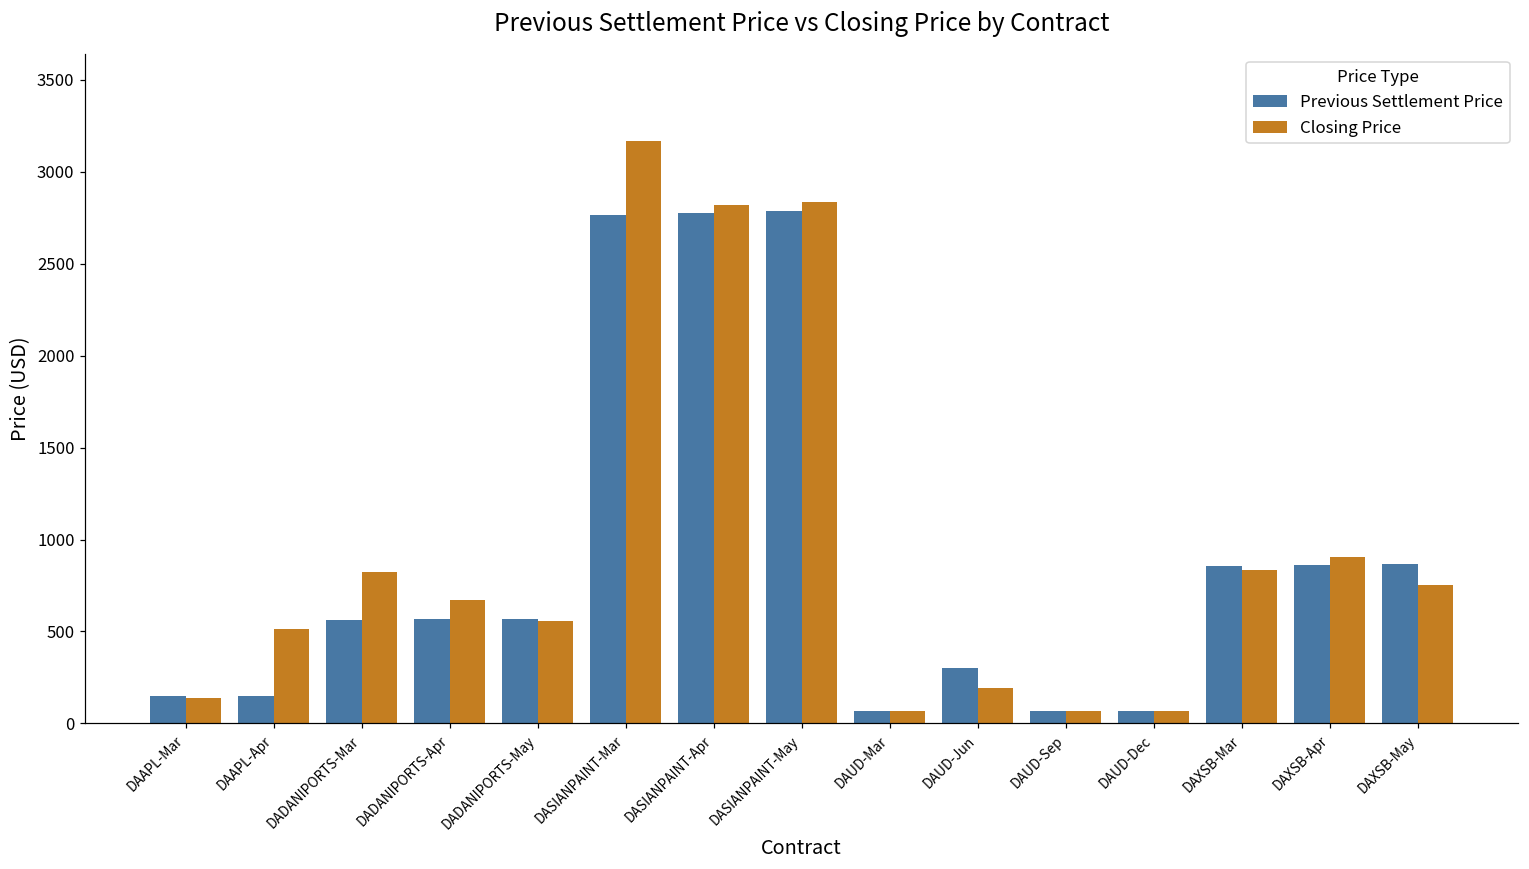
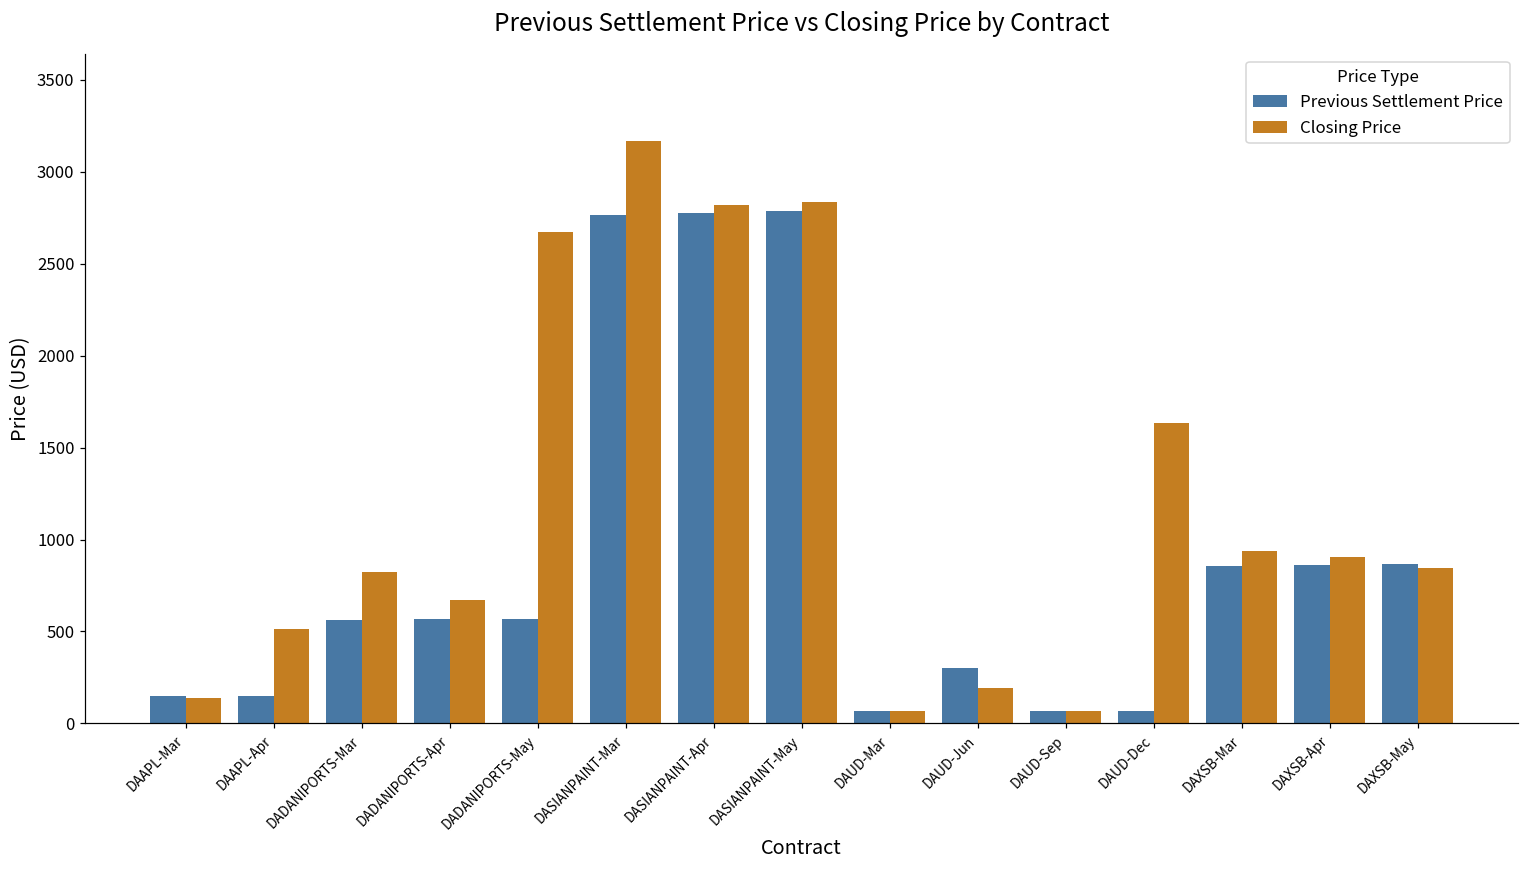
  {
    "Previous Settlement Price": {
      "DAAPL-Mar": 150,
      "DAAPL-Apr": 150,
      "DADANIPORTS-Mar": 560,
      "DADANIPORTS-Apr": 570,
      "DADANIPORTS-May": 570,
      "DASIANPAINT-Mar": 2760,
      "DASIANPAINT-Apr": 2780,
      "DASIANPAINT-May": 2790,
      "DAUD-Mar": 70,
      "DAUD-Jun": 300,
      "DAUD-Sep": 70,
      "DAUD-Dec": 70,
      "DAXSB-Mar": 860,
      "DAXSB-Apr": 860,
      "DAXSB-May": 870
    },
    "Closing Price": {
      "DAAPL-Mar": 140,
      "DAAPL-Apr": 510,
      "DADANIPORTS-Mar": 820,
      "DADANIPORTS-Apr": 670,
-     "DADANIPORTS-May": 560,
+     "DADANIPORTS-May": 2680,
      "DASIANPAINT-Mar": 3170,
      "DASIANPAINT-Apr": 2820,
      "DASIANPAINT-May": 2840,
      "DAUD-Mar": 70,
      "DAUD-Jun": 190,
      "DAUD-Sep": 70,
-     "DAUD-Dec": 70,
-     "DAXSB-Mar": 840,
+     "DAUD-Dec": 1630,
+     "DAXSB-Mar": 940,
      "DAXSB-Apr": 910,
-     "DAXSB-May": 750
+     "DAXSB-May": 850
    }
  }
